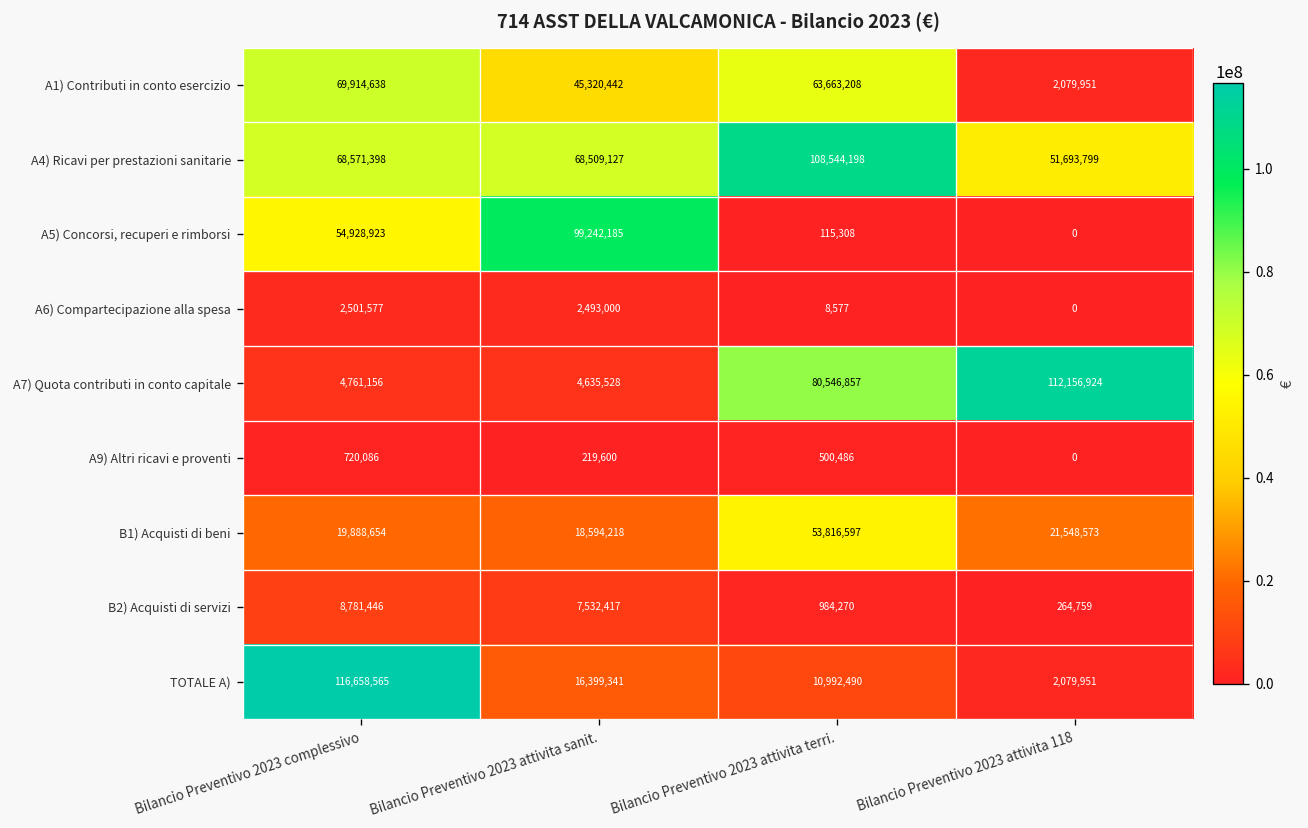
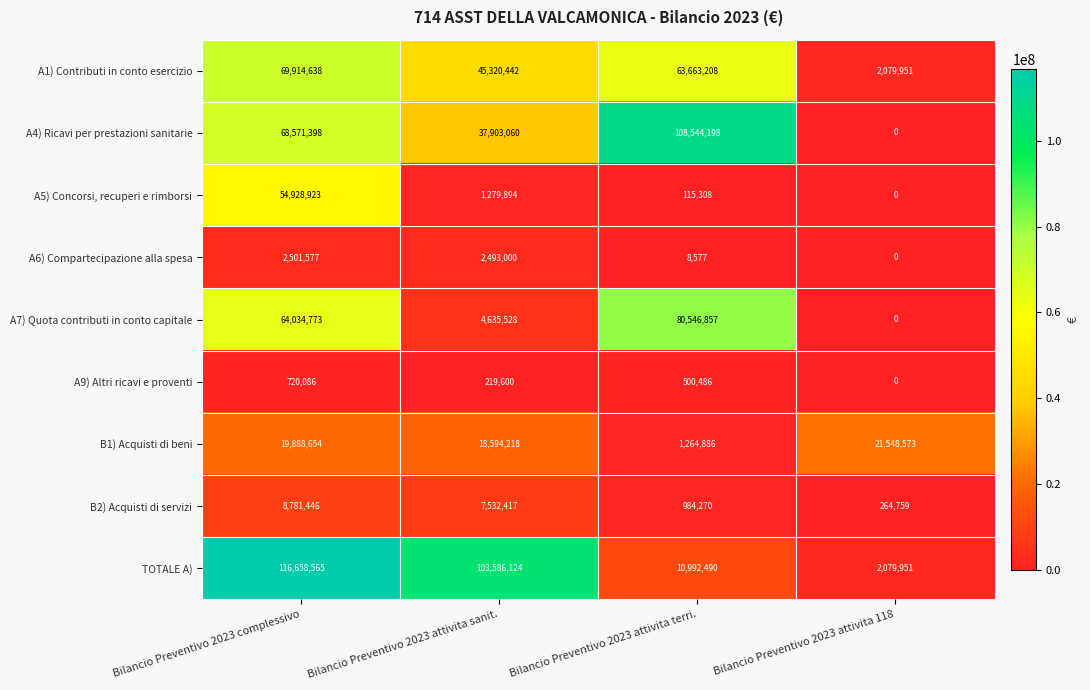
  {
    "A1) Contributi in conto esercizio": {
      "Bilancio Preventivo 2023 complessivo": "69,914,638",
      "Bilancio Preventivo 2023 attivita sanit.": "45,320,442",
      "Bilancio Preventivo 2023 attivita terri.": "63,663,208",
      "Bilancio Preventivo 2023 attivita 118": "2,079,951"
    },
    "A4) Ricavi per prestazioni sanitarie": {
      "Bilancio Preventivo 2023 complessivo": "68,571,398",
-     "Bilancio Preventivo 2023 attivita sanit.": "68,509,127",
+     "Bilancio Preventivo 2023 attivita sanit.": "37,903,060",
      "Bilancio Preventivo 2023 attivita terri.": "108,544,198",
-     "Bilancio Preventivo 2023 attivita 118": "51,693,799"
+     "Bilancio Preventivo 2023 attivita 118": "0"
    },
    "A5) Concorsi, recuperi e rimborsi": {
      "Bilancio Preventivo 2023 complessivo": "54,928,923",
-     "Bilancio Preventivo 2023 attivita sanit.": "99,242,185",
+     "Bilancio Preventivo 2023 attivita sanit.": "1,279,894",
      "Bilancio Preventivo 2023 attivita terri.": "115,308",
      "Bilancio Preventivo 2023 attivita 118": "0"
    },
    "A6) Compartecipazione alla spesa": {
      "Bilancio Preventivo 2023 complessivo": "2,501,577",
      "Bilancio Preventivo 2023 attivita sanit.": "2,493,000",
      "Bilancio Preventivo 2023 attivita terri.": "8,577",
      "Bilancio Preventivo 2023 attivita 118": "0"
    },
    "A7) Quota contributi in conto capitale": {
-     "Bilancio Preventivo 2023 complessivo": "4,761,156",
+     "Bilancio Preventivo 2023 complessivo": "64,034,773",
      "Bilancio Preventivo 2023 attivita sanit.": "4,635,528",
      "Bilancio Preventivo 2023 attivita terri.": "80,546,857",
-     "Bilancio Preventivo 2023 attivita 118": "112,156,924"
+     "Bilancio Preventivo 2023 attivita 118": "0"
    },
    "A9) Altri ricavi e proventi": {
      "Bilancio Preventivo 2023 complessivo": "720,086",
      "Bilancio Preventivo 2023 attivita sanit.": "219,600",
      "Bilancio Preventivo 2023 attivita terri.": "500,486",
      "Bilancio Preventivo 2023 attivita 118": "0"
    },
    "B1) Acquisti di beni": {
      "Bilancio Preventivo 2023 complessivo": "19,888,654",
      "Bilancio Preventivo 2023 attivita sanit.": "18,594,218",
-     "Bilancio Preventivo 2023 attivita terri.": "53,816,597",
+     "Bilancio Preventivo 2023 attivita terri.": "1,264,886",
      "Bilancio Preventivo 2023 attivita 118": "21,548,573"
    },
    "B2) Acquisti di servizi": {
      "Bilancio Preventivo 2023 complessivo": "8,781,446",
      "Bilancio Preventivo 2023 attivita sanit.": "7,532,417",
      "Bilancio Preventivo 2023 attivita terri.": "984,270",
      "Bilancio Preventivo 2023 attivita 118": "264,759"
    },
    "TOTALE A)": {
      "Bilancio Preventivo 2023 complessivo": "116,658,565",
-     "Bilancio Preventivo 2023 attivita sanit.": "16,399,341",
+     "Bilancio Preventivo 2023 attivita sanit.": "103,586,124",
      "Bilancio Preventivo 2023 attivita terri.": "10,992,490",
      "Bilancio Preventivo 2023 attivita 118": "2,079,951"
    }
  }
